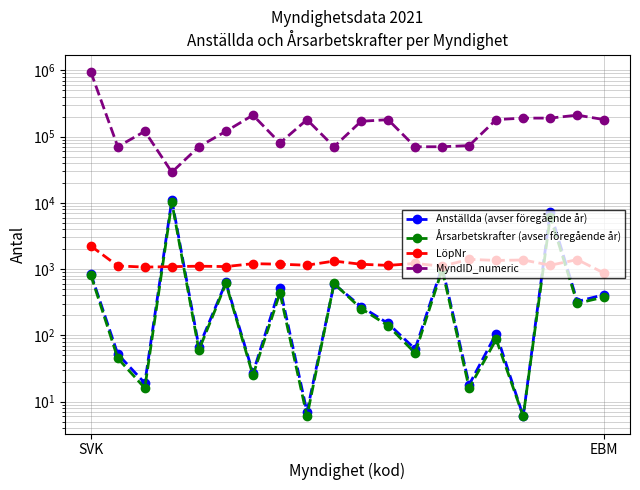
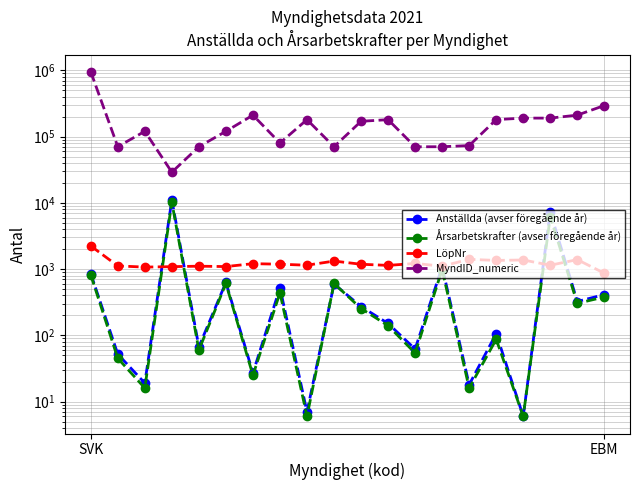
  {
    "LöpNr": {
      "SVK": 2200
    },
    "MyndID_numeric": {
      "SVK": 1000000,
-     "EBM": 180000
+     "EBM": 300000
    }
  }
